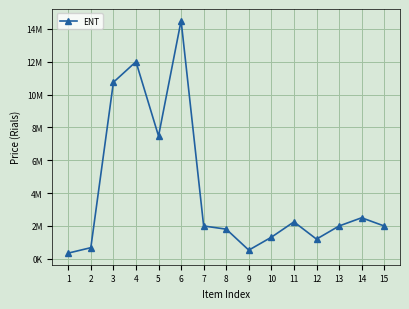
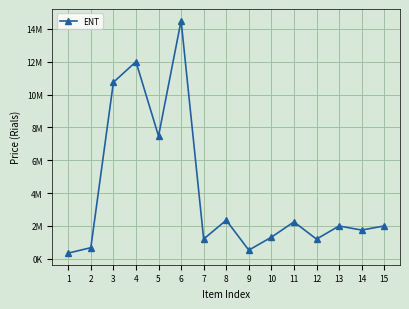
  {
    "1": 400000,
    "2": 700000,
    "3": 10700000,
    "4": 12000000,
    "5": 7500000,
    "6": 14500000,
-   "7": 2000000,
-   "8": 1800000,
+   "7": 1200000,
+   "8": 2400000,
    "9": 500000,
    "10": 1300000,
    "11": 2300000,
    "12": 1200000,
    "13": 2000000,
-   "14": 2500000,
+   "14": 1800000,
    "15": 2000000
  }
